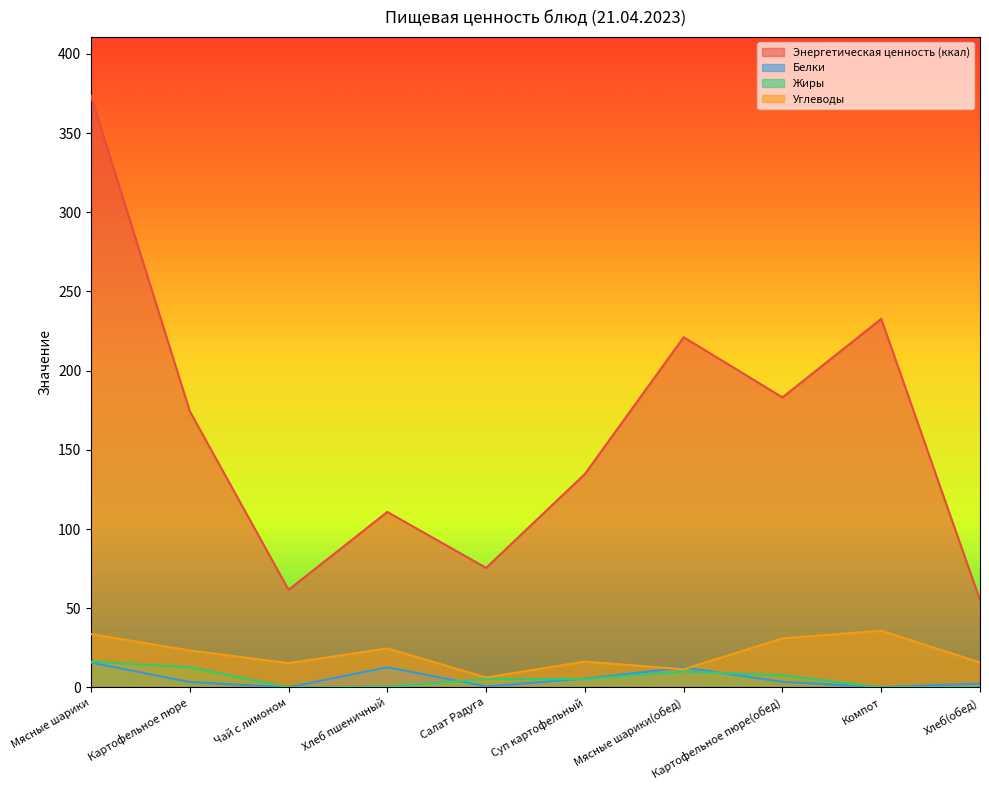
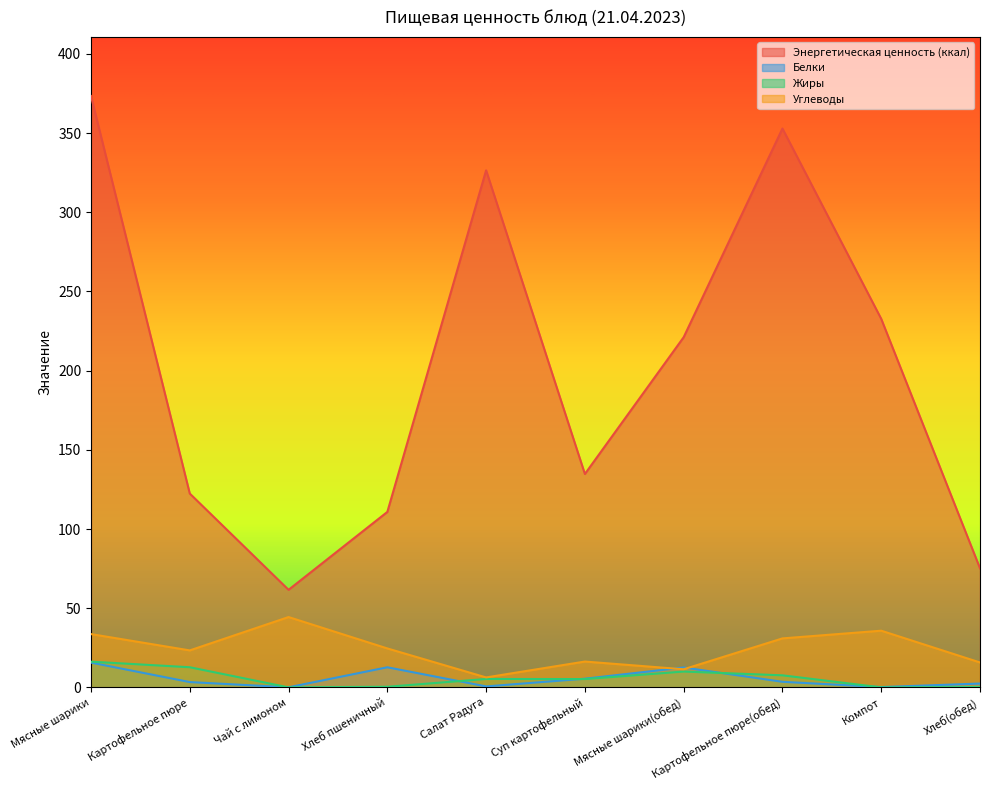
  {
    "Энергетическая ценность (ккал)": {
      "Мясные шарики": 373,
-     "Картофельное пюре": 174,
+     "Картофельное пюре": 122,
      "Чай с лимоном": 62,
      "Хлеб пшеничный": 111,
-     "Салат Радуга": 75,
+     "Салат Радуга": 326,
      "Суп картофельный": 135,
      "Мясные шарики(обед)": 221,
-     "Картофельное пюре(обед)": 183,
+     "Картофельное пюре(обед)": 353,
      "Компот": 233,
-     "Хлеб(обед)": 55
+     "Хлеб(обед)": 75
    },
    "Белки": {
      "Картофельное пюре": 3,
      "Хлеб пшеничный": 13,
      "Салат Радуга": 1,
      "Картофельное пюре(обед)": 4,
      "Хлеб(обед)": 2
    },
    "Жиры": {
      "Картофельное пюре": 13,
      "Хлеб пшеничный": 0,
      "Картофельное пюре(обед)": 8,
      "Хлеб(обед)": 0
    },
    "Углеводы": {
      "Мясные шарики": 34,
      "Картофельное пюре": 23,
-     "Чай с лимоном": 15,
+     "Чай с лимоном": 44,
      "Хлеб пшеничный": 25,
      "Суп картофельный": 16,
      "Картофельное пюре(обед)": 31,
      "Компот": 36,
      "Хлеб(обед)": 16
    }
  }
